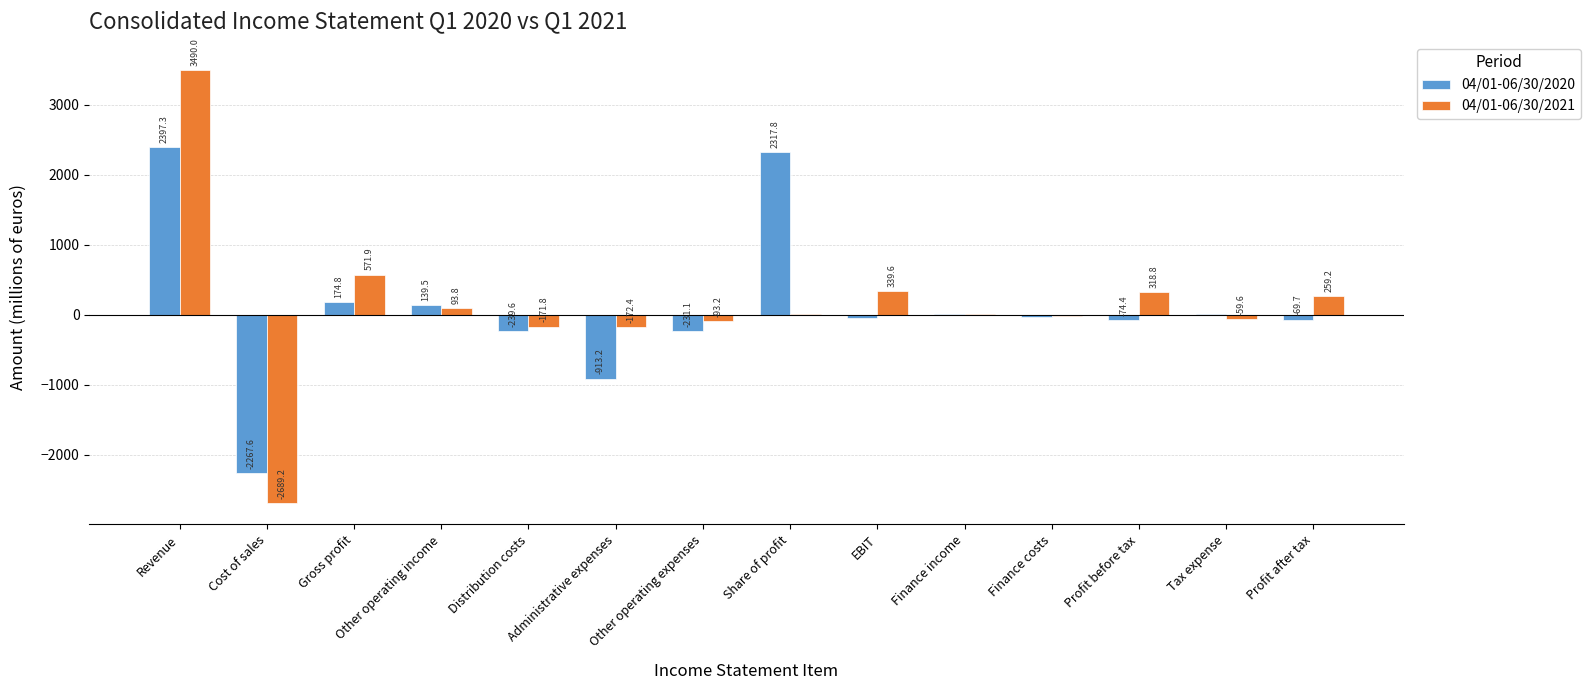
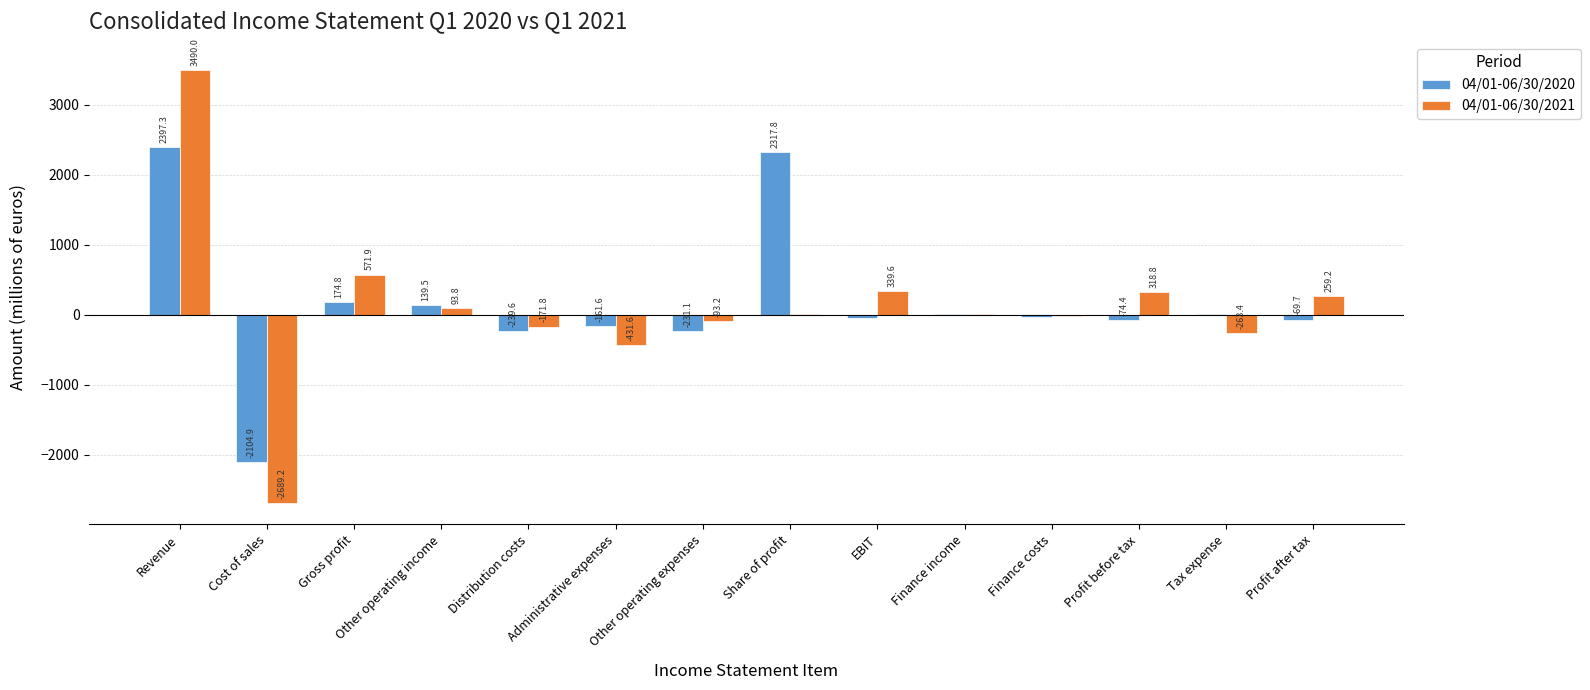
  {
    "04/01-06/30/2020": {
      "Revenue": 2397.3,
-     "Cost of sales": -2267.6,
+     "Cost of sales": -2104.9,
      "Gross profit": 174.8,
      "Other operating income": 139.5,
      "Distribution costs": -239.6,
-     "Administrative expenses": -913.2,
+     "Administrative expenses": -161.6,
      "Other operating expenses": -231.1,
      "Share of profit": 2317.8,
      "Profit before tax": -74.4,
      "Profit after tax": -69.7
    },
    "04/01-06/30/2021": {
      "Revenue": 3490.0,
      "Cost of sales": -2689.2,
      "Gross profit": 571.9,
      "Other operating income": 93.8,
      "Distribution costs": -171.8,
-     "Administrative expenses": -172.4,
+     "Administrative expenses": -431.6,
      "Other operating expenses": -93.2,
      "EBIT": 339.6,
      "Profit before tax": 318.8,
-     "Tax expense": -59.6,
+     "Tax expense": -263.4,
      "Profit after tax": 259.2
    }
  }
